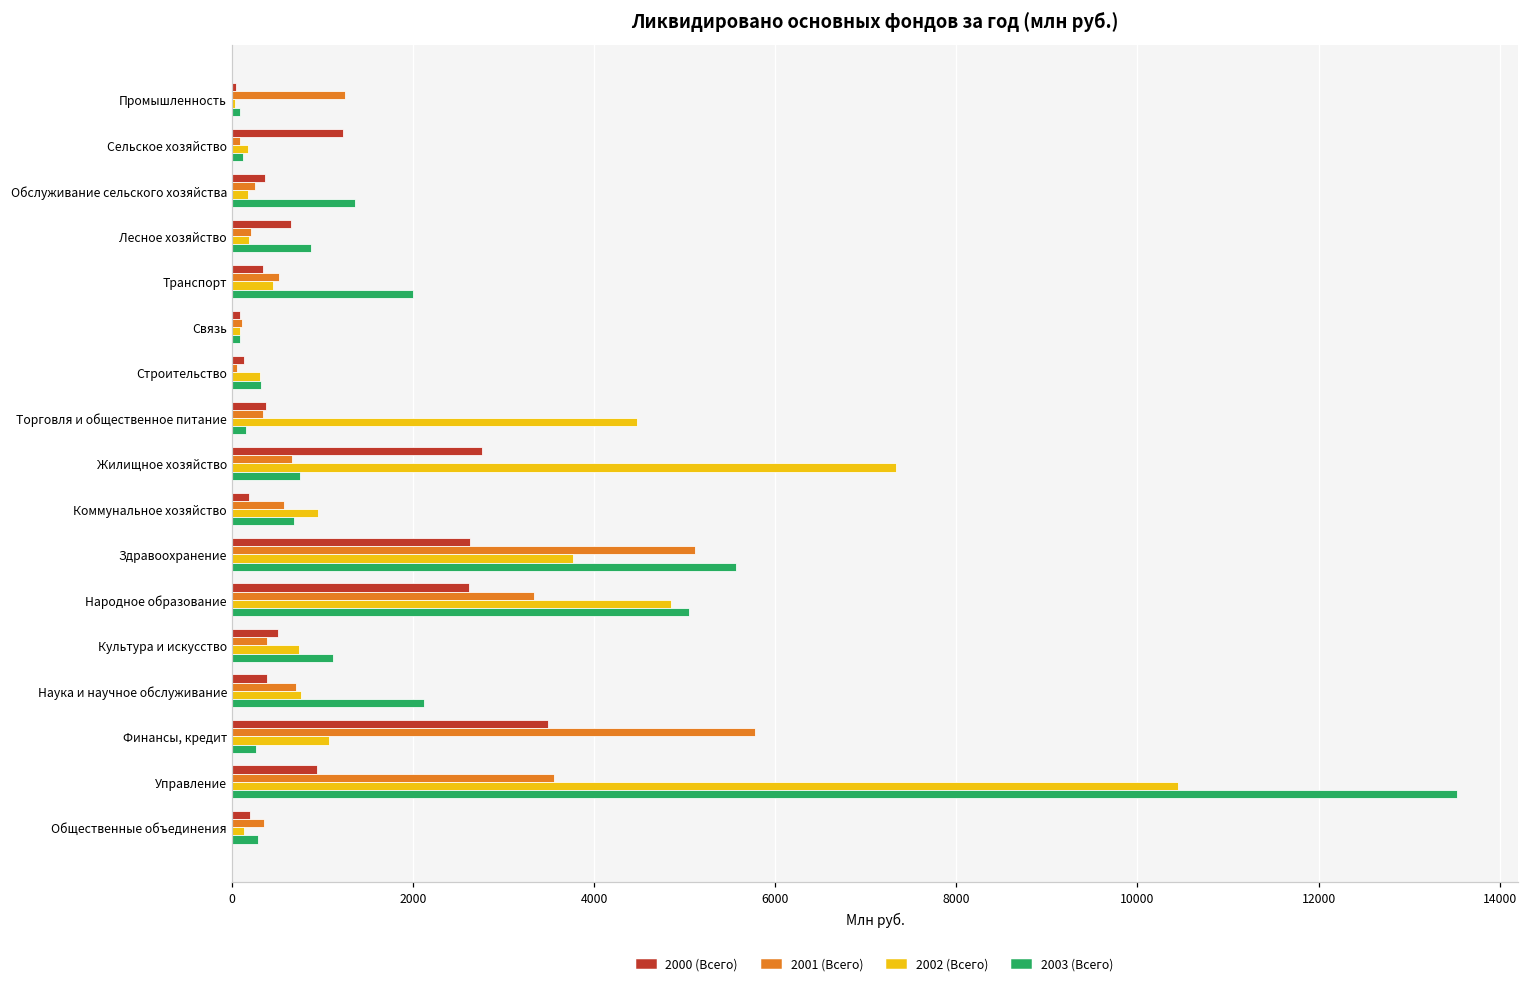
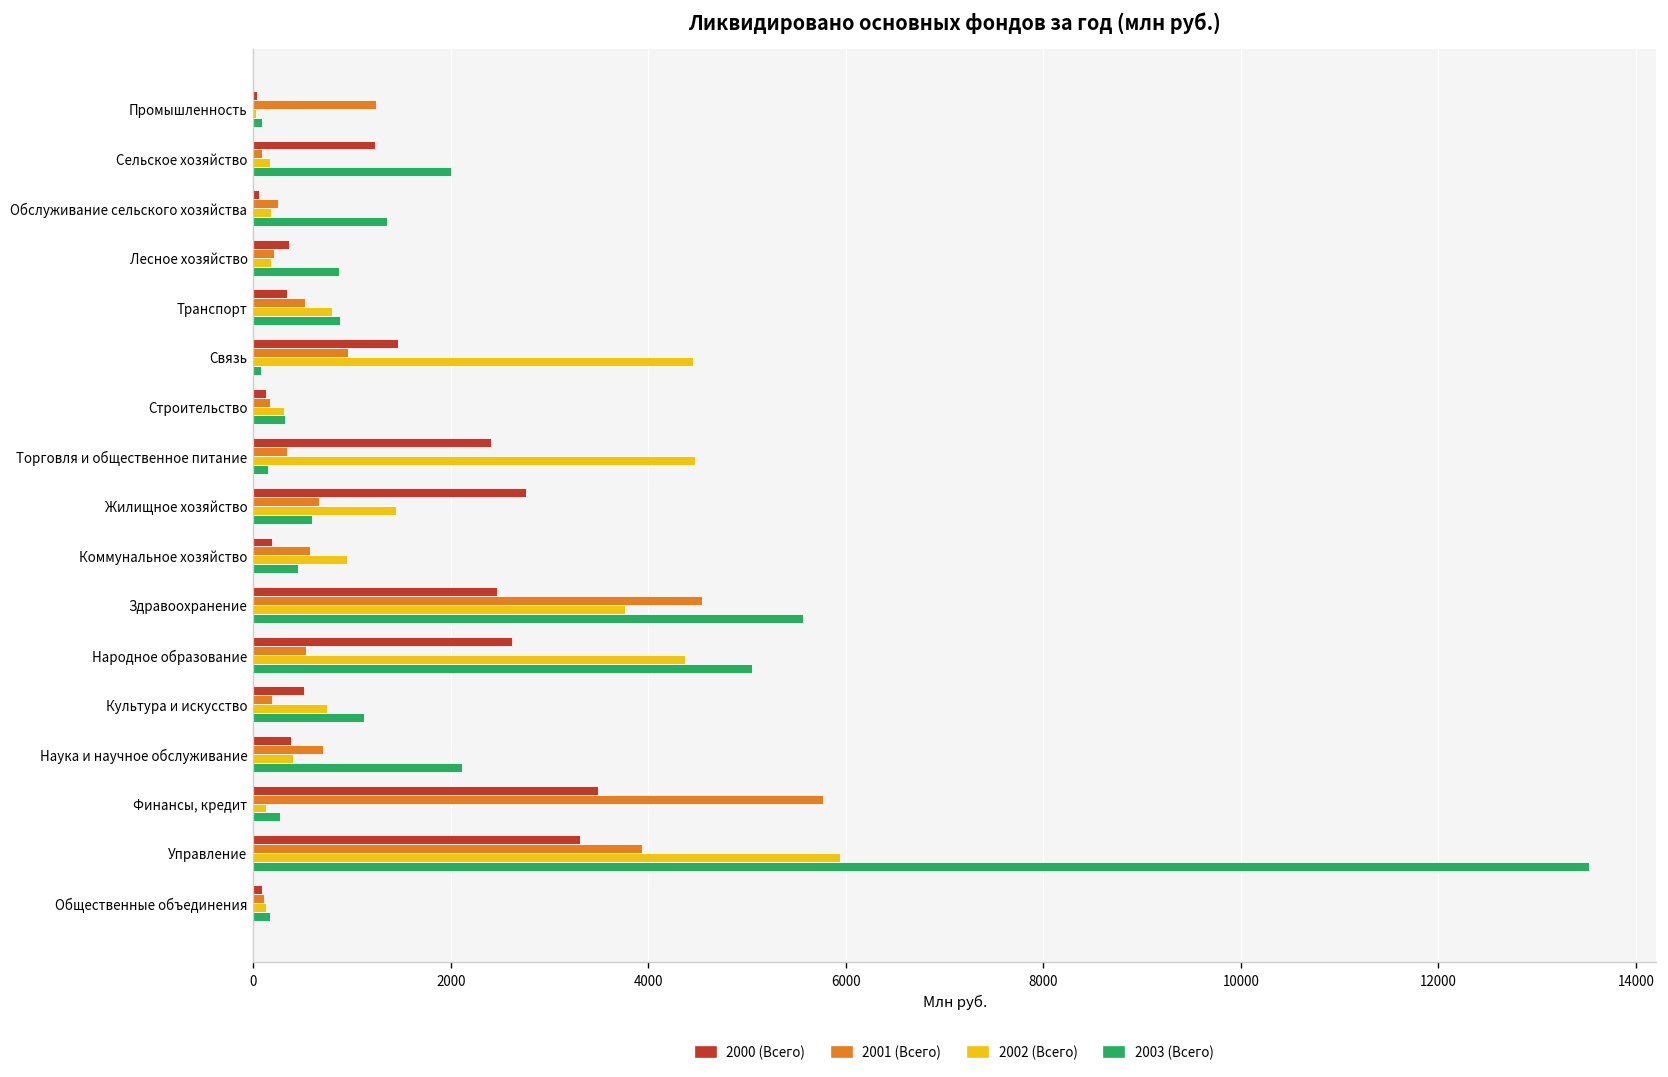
  {
    "2000 (Всего)": {
      "Промышленность": 0,
      "Сельское хозяйство": 1200,
-     "Обслуживание сельского хозяйства": 400,
-     "Лесное хозяйство": 600,
+     "Обслуживание сельского хозяйства": 100,
+     "Лесное хозяйство": 400,
      "Транспорт": 300,
-     "Связь": 100,
+     "Связь": 1500,
      "Строительство": 100,
-     "Торговля и общественное питание": 400,
+     "Торговля и общественное питание": 2400,
      "Жилищное хозяйство": 2800,
      "Коммунальное хозяйство": 200,
-     "Здравоохранение": 2600,
+     "Здравоохранение": 2500,
      "Народное образование": 2600,
      "Культура и искусство": 500,
      "Наука и научное обслуживание": 400,
      "Финансы, кредит": 3500,
-     "Управление": 900,
-     "Общественные объединения": 200
+     "Управление": 3300,
+     "Общественные объединения": 100
    },
    "2001 (Всего)": {
      "Промышленность": 1200,
      "Сельское хозяйство": 100,
      "Обслуживание сельского хозяйства": 200,
      "Лесное хозяйство": 200,
      "Транспорт": 500,
-     "Связь": 100,
-     "Строительство": 100,
+     "Связь": 1000,
+     "Строительство": 200,
      "Торговля и общественное питание": 300,
      "Жилищное хозяйство": 700,
      "Коммунальное хозяйство": 600,
-     "Здравоохранение": 5100,
-     "Народное образование": 3300,
-     "Культура и искусство": 400,
+     "Здравоохранение": 4500,
+     "Народное образование": 500,
+     "Культура и искусство": 200,
      "Наука и научное обслуживание": 700,
      "Финансы, кредит": 5800,
-     "Управление": 3600,
-     "Общественные объединения": 400
+     "Управление": 3900,
+     "Общественные объединения": 100
    },
    "2002 (Всего)": {
      "Промышленность": 0,
      "Сельское хозяйство": 200,
      "Обслуживание сельского хозяйства": 200,
      "Лесное хозяйство": 200,
-     "Транспорт": 400,
-     "Связь": 100,
+     "Транспорт": 800,
+     "Связь": 4500,
      "Строительство": 300,
      "Торговля и общественное питание": 4500,
-     "Жилищное хозяйство": 7300,
+     "Жилищное хозяйство": 1400,
      "Коммунальное хозяйство": 900,
      "Здравоохранение": 3800,
-     "Народное образование": 4800,
+     "Народное образование": 4400,
      "Культура и искусство": 700,
-     "Наука и научное обслуживание": 800,
-     "Финансы, кредит": 1100,
-     "Управление": 10500,
+     "Наука и научное обслуживание": 400,
+     "Финансы, кредит": 100,
+     "Управление": 5900,
      "Общественные объединения": 100
    },
    "2003 (Всего)": {
      "Промышленность": 100,
-     "Сельское хозяйство": 100,
+     "Сельское хозяйство": 2000,
      "Обслуживание сельского хозяйства": 1400,
      "Лесное хозяйство": 900,
-     "Транспорт": 2000,
+     "Транспорт": 900,
      "Связь": 100,
      "Строительство": 300,
      "Торговля и общественное питание": 100,
-     "Жилищное хозяйство": 700,
-     "Коммунальное хозяйство": 700,
+     "Жилищное хозяйство": 600,
+     "Коммунальное хозяйство": 500,
      "Здравоохранение": 5600,
      "Народное образование": 5000,
      "Культура и искусство": 1100,
      "Наука и научное обслуживание": 2100,
      "Финансы, кредит": 300,
      "Управление": 13500,
-     "Общественные объединения": 300
+     "Общественные объединения": 200
    }
  }
